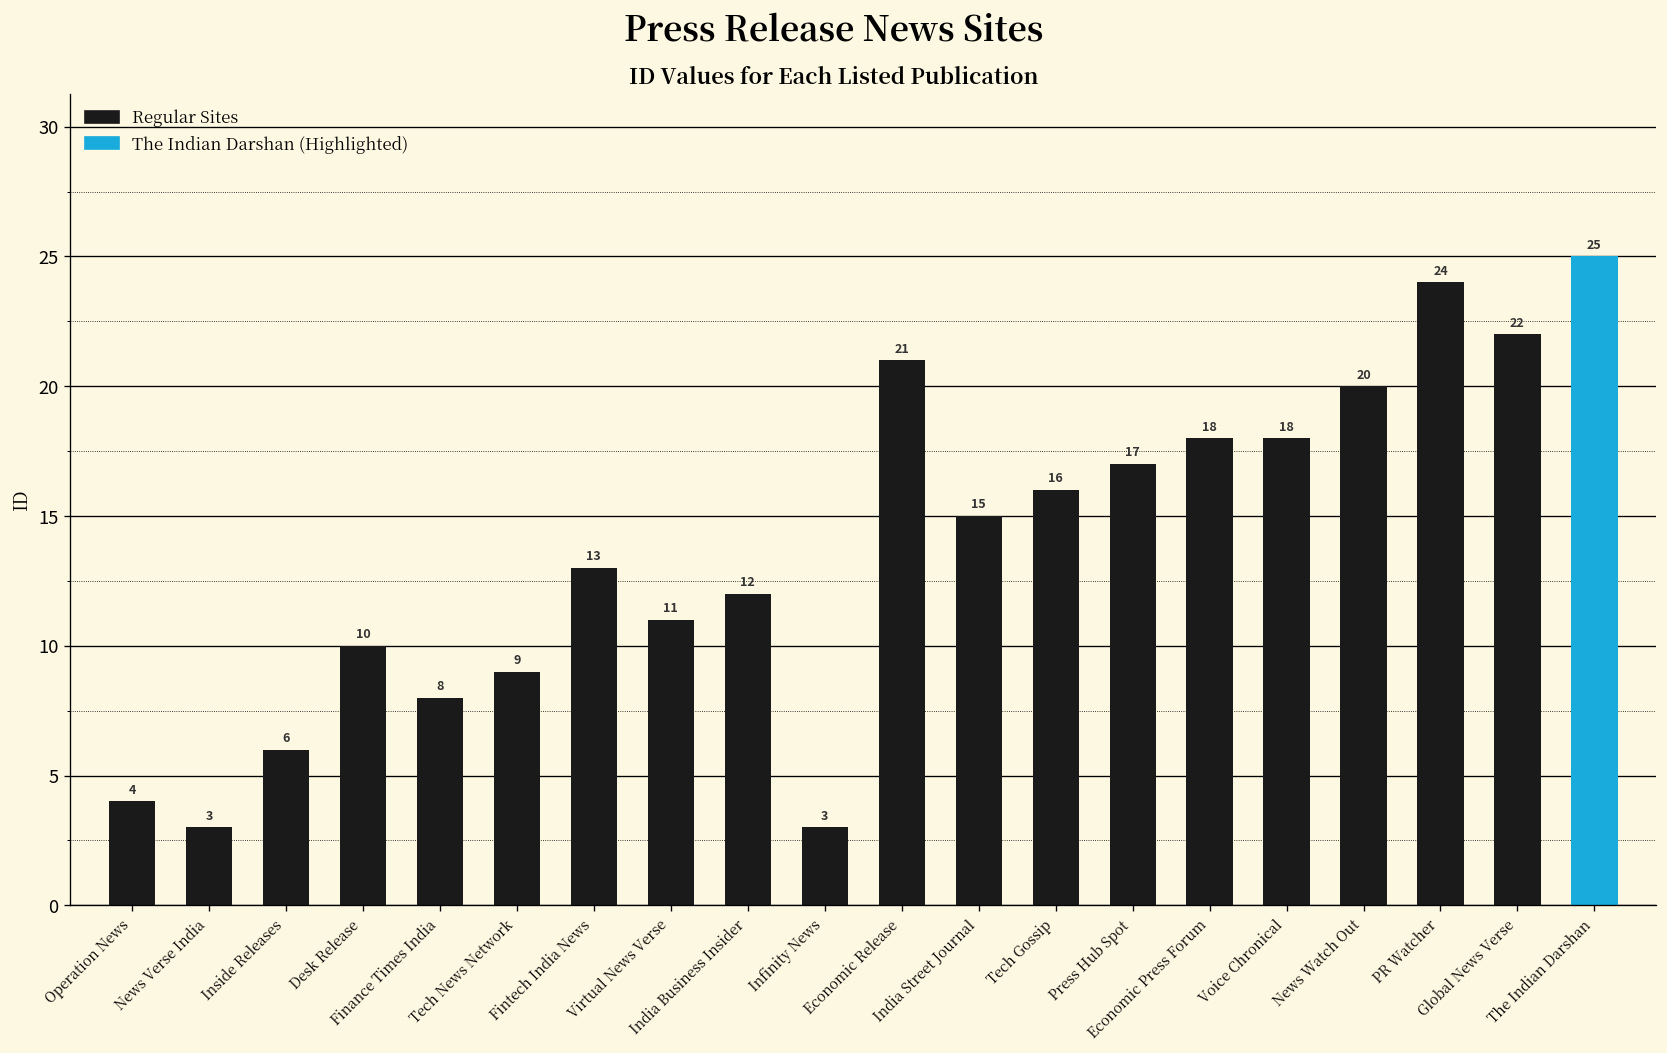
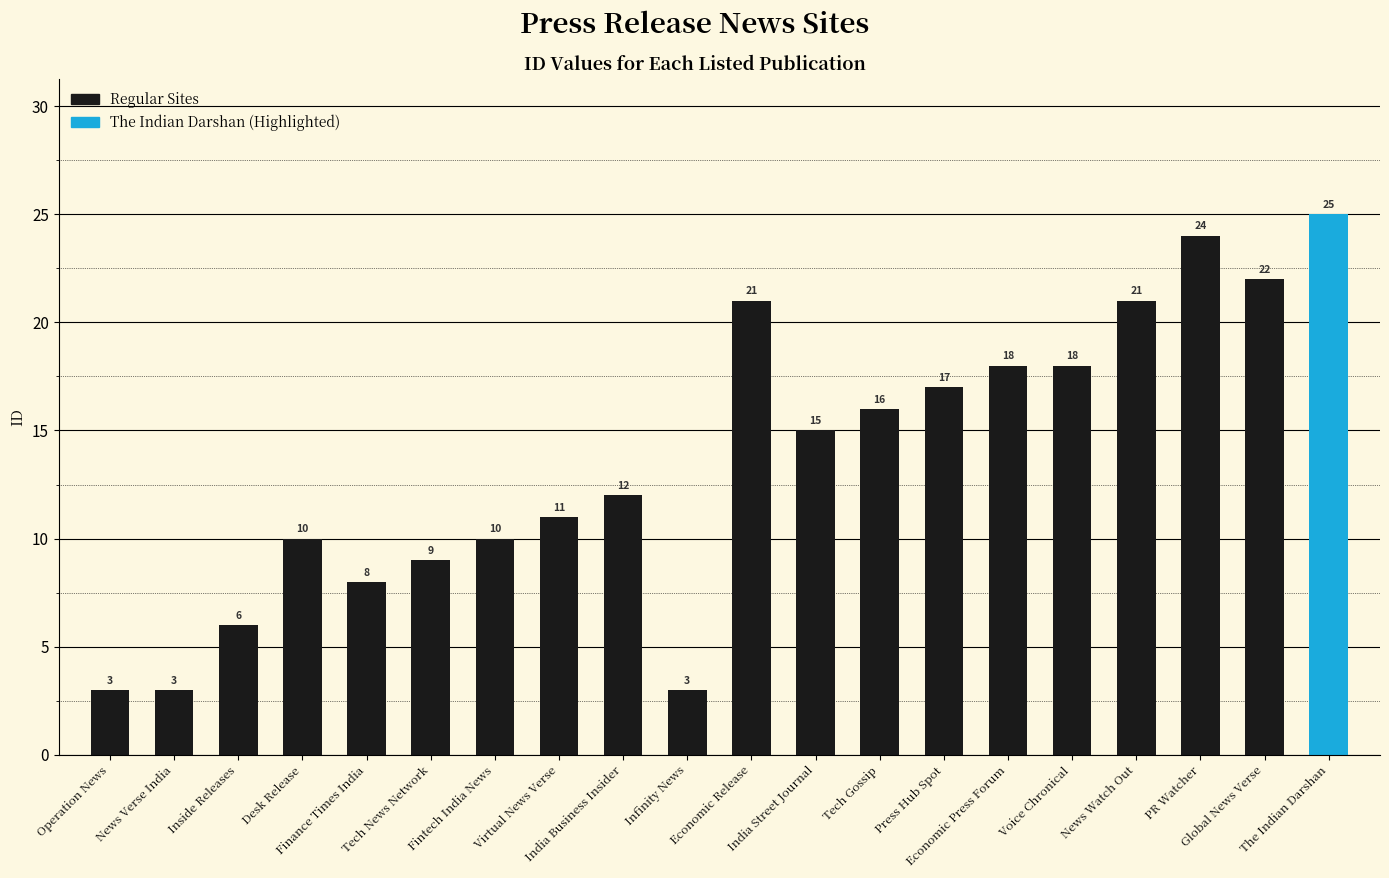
  {
-   "Operation News": 4,
+   "Operation News": 3,
    "News Verse India": 3,
    "Inside Releases": 6,
    "Desk Release": 10,
    "Finance Times India": 8,
    "Tech News Network": 9,
-   "Fintech India News": 13,
+   "Fintech India News": 10,
    "Virtual News Verse": 11,
    "India Business Insider": 12,
    "Infinity News": 3,
    "Economic Release": 21,
    "India Street Journal": 15,
    "Tech Gossip": 16,
    "Press Hub Spot": 17,
    "Economic Press Forum": 18,
    "Voice Chronical": 18,
-   "News Watch Out": 20,
+   "News Watch Out": 21,
    "PR Watcher": 24,
    "Global News Verse": 22,
    "The Indian Darshan": 25
  }
